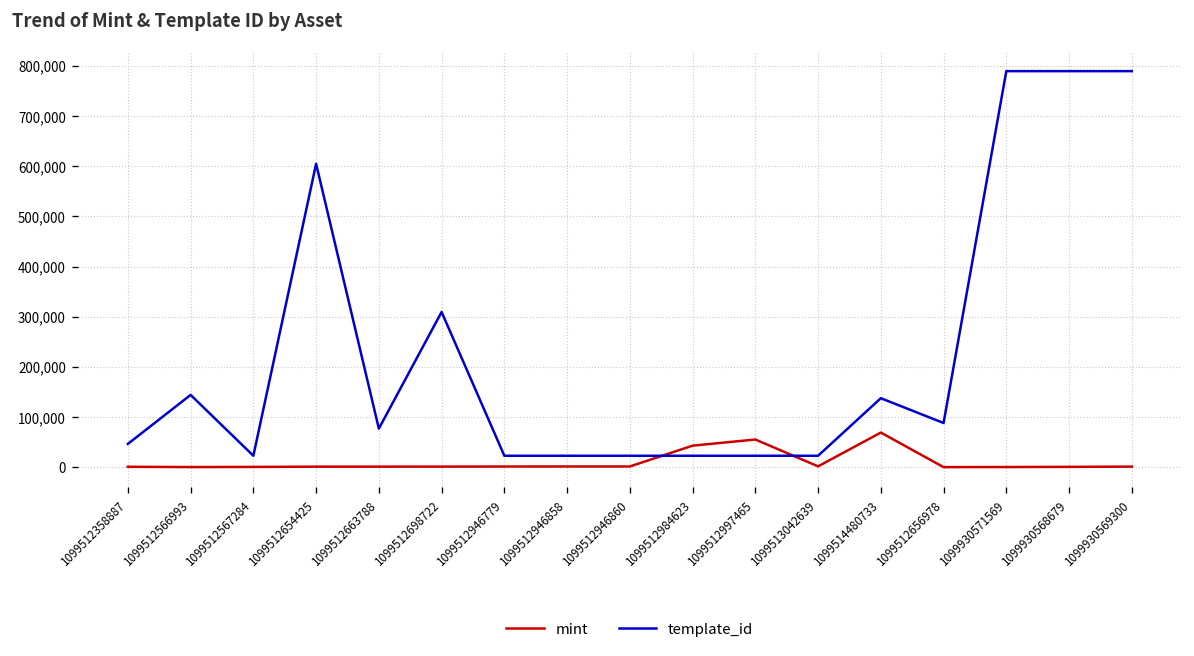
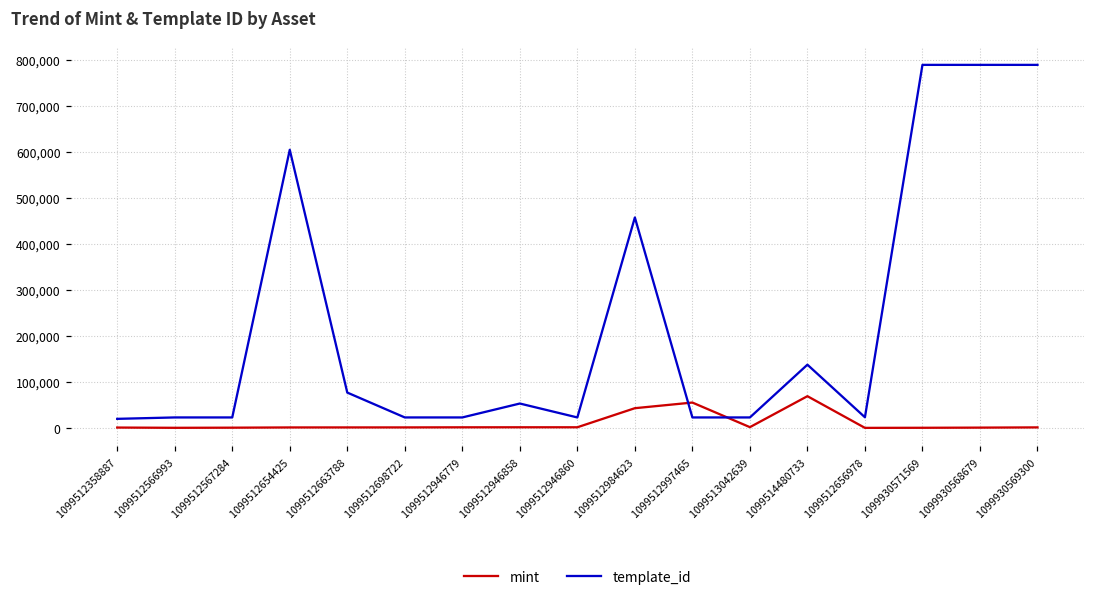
  {
    "mint": {
      "1099512358887": "0",
      "1099512566993": "0",
      "1099512567284": "0",
      "1099512654425": "0",
      "1099512663788": "0",
      "1099512698722": "0",
      "1099512946779": "0",
      "1099512946858": "0",
      "1099512946860": "0",
      "1099512984623": "40,000",
      "1099512997465": "60,000",
      "1099513042639": "0",
      "1099514480733": "70,000",
      "1099512656978": "0",
      "1099930571569": "0",
      "1099930568679": "0",
      "1099930569300": "0"
    },
    "template_id": {
-     "1099512358887": "50,000",
-     "1099512566993": "140,000",
+     "1099512358887": "20,000",
+     "1099512566993": "20,000",
      "1099512567284": "20,000",
      "1099512654425": "600,000",
      "1099512663788": "80,000",
-     "1099512698722": "310,000",
+     "1099512698722": "20,000",
      "1099512946779": "20,000",
-     "1099512946858": "20,000",
+     "1099512946858": "50,000",
      "1099512946860": "20,000",
-     "1099512984623": "20,000",
+     "1099512984623": "460,000",
      "1099512997465": "20,000",
      "1099513042639": "20,000",
      "1099514480733": "140,000",
-     "1099512656978": "90,000",
+     "1099512656978": "20,000",
      "1099930571569": "790,000",
      "1099930568679": "790,000",
      "1099930569300": "790,000"
    }
  }
